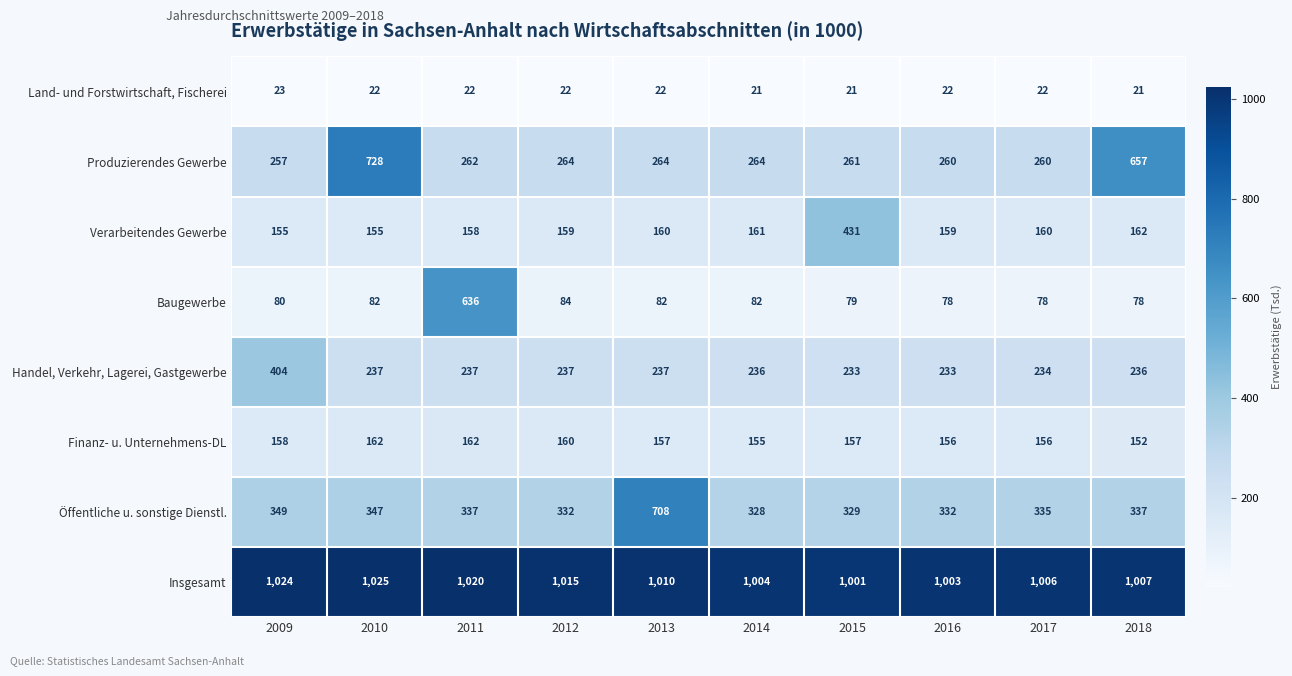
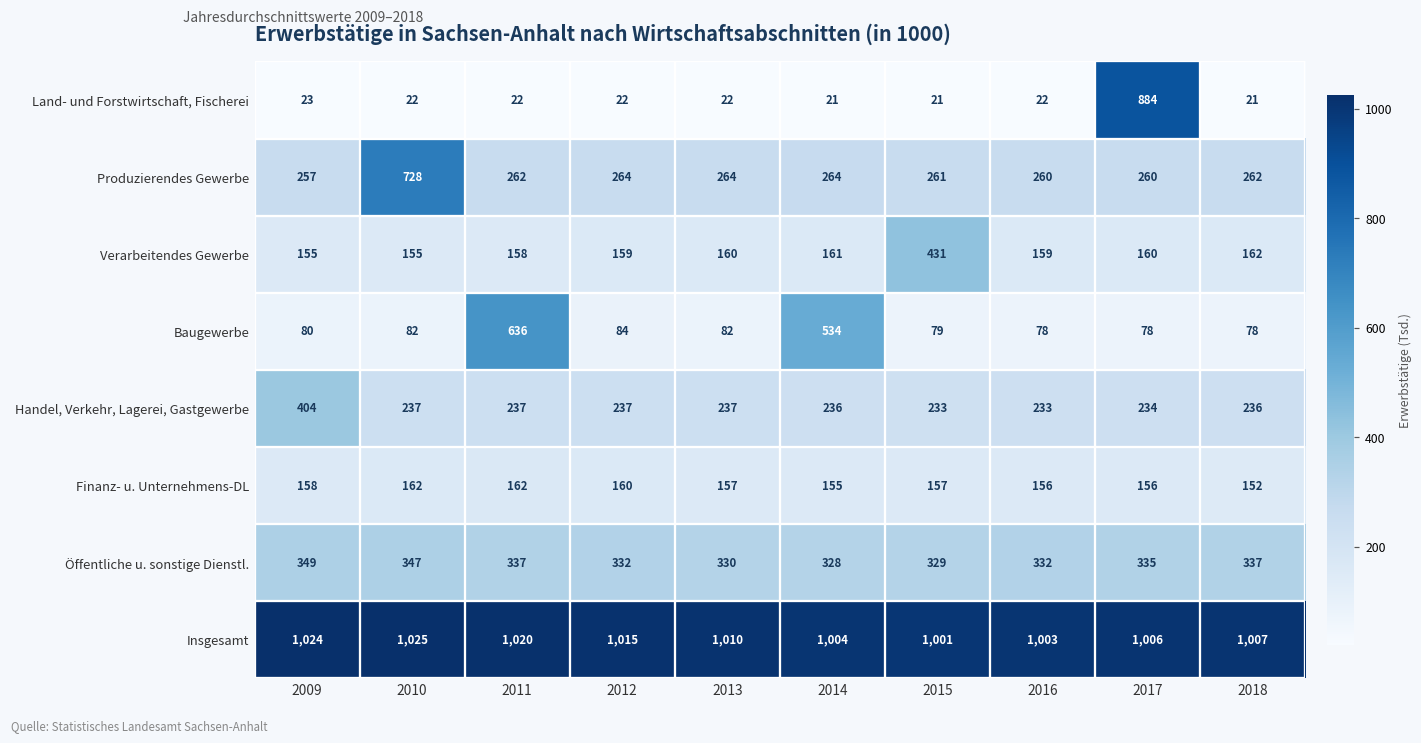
  {
    "Land- und Forstwirtschaft, Fischerei": {
      "2009": "23",
      "2010": "22",
      "2011": "22",
      "2012": "22",
      "2013": "22",
      "2014": "21",
      "2015": "21",
      "2016": "22",
-     "2017": "22",
+     "2017": "884",
      "2018": "21"
    },
    "Produzierendes Gewerbe": {
      "2009": "257",
      "2010": "728",
      "2011": "262",
      "2012": "264",
      "2013": "264",
      "2014": "264",
      "2015": "261",
      "2016": "260",
      "2017": "260",
-     "2018": "657"
+     "2018": "262"
    },
    "Verarbeitendes Gewerbe": {
      "2009": "155",
      "2010": "155",
      "2011": "158",
      "2012": "159",
      "2013": "160",
      "2014": "161",
      "2015": "431",
      "2016": "159",
      "2017": "160",
      "2018": "162"
    },
    "Baugewerbe": {
      "2009": "80",
      "2010": "82",
      "2011": "636",
      "2012": "84",
      "2013": "82",
-     "2014": "82",
+     "2014": "534",
      "2015": "79",
      "2016": "78",
      "2017": "78",
      "2018": "78"
    },
    "Handel, Verkehr, Lagerei, Gastgewerbe": {
      "2009": "404",
      "2010": "237",
      "2011": "237",
      "2012": "237",
      "2013": "237",
      "2014": "236",
      "2015": "233",
      "2016": "233",
      "2017": "234",
      "2018": "236"
    },
    "Finanz- u. Unternehmens-DL": {
      "2009": "158",
      "2010": "162",
      "2011": "162",
      "2012": "160",
      "2013": "157",
      "2014": "155",
      "2015": "157",
      "2016": "156",
      "2017": "156",
      "2018": "152"
    },
    "Öffentliche u. sonstige Dienstl.": {
      "2009": "349",
      "2010": "347",
      "2011": "337",
      "2012": "332",
-     "2013": "708",
+     "2013": "330",
      "2014": "328",
      "2015": "329",
      "2016": "332",
      "2017": "335",
      "2018": "337"
    },
    "Insgesamt": {
      "2009": "1,024",
      "2010": "1,025",
      "2011": "1,020",
      "2012": "1,015",
      "2013": "1,010",
      "2014": "1,004",
      "2015": "1,001",
      "2016": "1,003",
      "2017": "1,006",
      "2018": "1,007"
    }
  }
